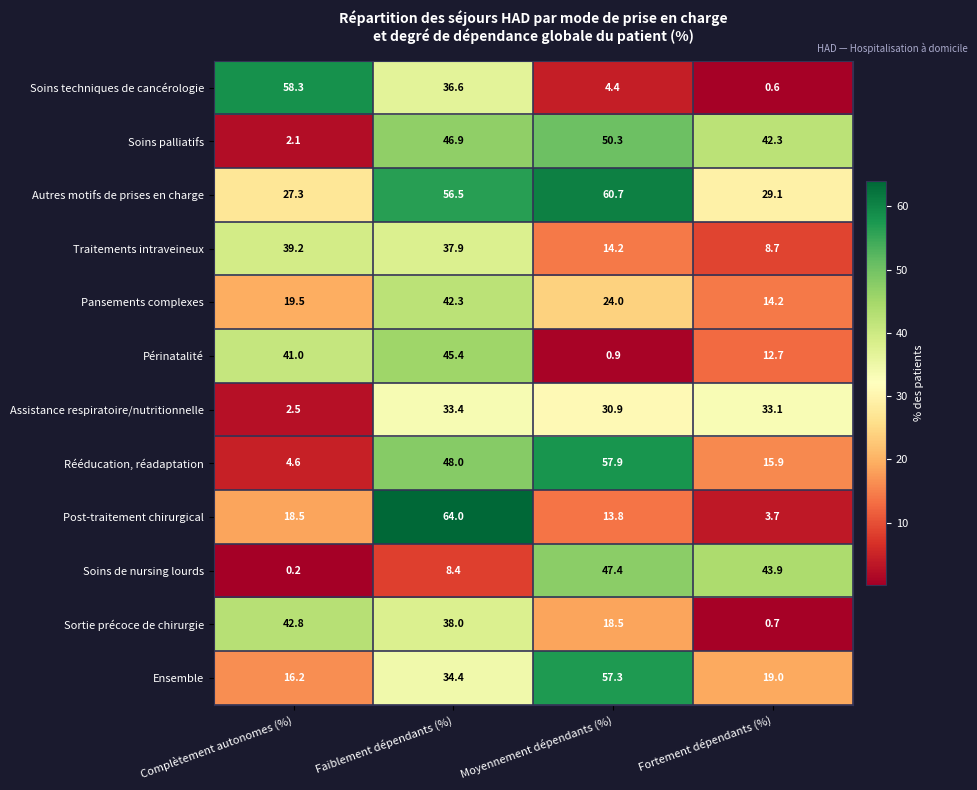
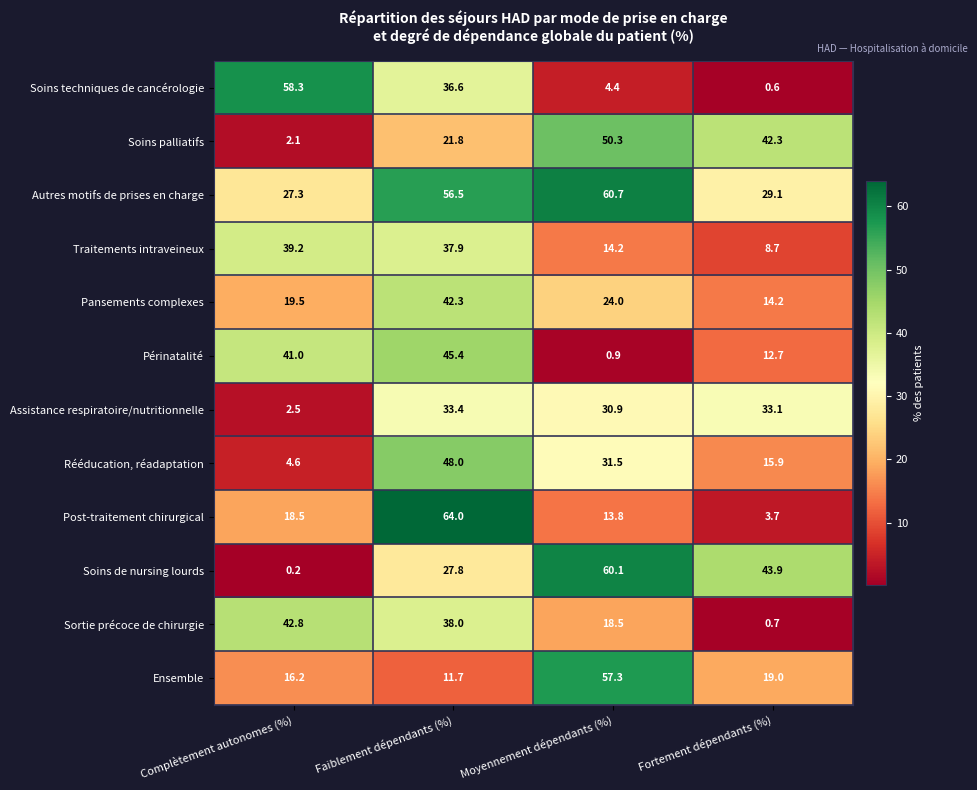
  {
    "Soins techniques de cancérologie": {
      "Complètement autonomes (%)": 58.3,
      "Faiblement dépendants (%)": 36.6,
      "Moyennement dépendants (%)": 4.4,
      "Fortement dépendants (%)": 0.6
    },
    "Soins palliatifs": {
      "Complètement autonomes (%)": 2.1,
-     "Faiblement dépendants (%)": 46.9,
+     "Faiblement dépendants (%)": 21.8,
      "Moyennement dépendants (%)": 50.3,
      "Fortement dépendants (%)": 42.3
    },
    "Autres motifs de prises en charge": {
      "Complètement autonomes (%)": 27.3,
      "Faiblement dépendants (%)": 56.5,
      "Moyennement dépendants (%)": 60.7,
      "Fortement dépendants (%)": 29.1
    },
    "Traitements intraveineux": {
      "Complètement autonomes (%)": 39.2,
      "Faiblement dépendants (%)": 37.9,
      "Moyennement dépendants (%)": 14.2,
      "Fortement dépendants (%)": 8.7
    },
    "Pansements complexes": {
      "Complètement autonomes (%)": 19.5,
      "Faiblement dépendants (%)": 42.3,
      "Moyennement dépendants (%)": 24.0,
      "Fortement dépendants (%)": 14.2
    },
    "Périnatalité": {
      "Complètement autonomes (%)": 41.0,
      "Faiblement dépendants (%)": 45.4,
      "Moyennement dépendants (%)": 0.9,
      "Fortement dépendants (%)": 12.7
    },
    "Assistance respiratoire/nutritionnelle": {
      "Complètement autonomes (%)": 2.5,
      "Faiblement dépendants (%)": 33.4,
      "Moyennement dépendants (%)": 30.9,
      "Fortement dépendants (%)": 33.1
    },
    "Rééducation, réadaptation": {
      "Complètement autonomes (%)": 4.6,
      "Faiblement dépendants (%)": 48.0,
-     "Moyennement dépendants (%)": 57.9,
+     "Moyennement dépendants (%)": 31.5,
      "Fortement dépendants (%)": 15.9
    },
    "Post-traitement chirurgical": {
      "Complètement autonomes (%)": 18.5,
      "Faiblement dépendants (%)": 64.0,
      "Moyennement dépendants (%)": 13.8,
      "Fortement dépendants (%)": 3.7
    },
    "Soins de nursing lourds": {
      "Complètement autonomes (%)": 0.2,
-     "Faiblement dépendants (%)": 8.4,
-     "Moyennement dépendants (%)": 47.4,
+     "Faiblement dépendants (%)": 27.8,
+     "Moyennement dépendants (%)": 60.1,
      "Fortement dépendants (%)": 43.9
    },
    "Sortie précoce de chirurgie": {
      "Complètement autonomes (%)": 42.8,
      "Faiblement dépendants (%)": 38.0,
      "Moyennement dépendants (%)": 18.5,
      "Fortement dépendants (%)": 0.7
    },
    "Ensemble": {
      "Complètement autonomes (%)": 16.2,
-     "Faiblement dépendants (%)": 34.4,
+     "Faiblement dépendants (%)": 11.7,
      "Moyennement dépendants (%)": 57.3,
      "Fortement dépendants (%)": 19.0
    }
  }
